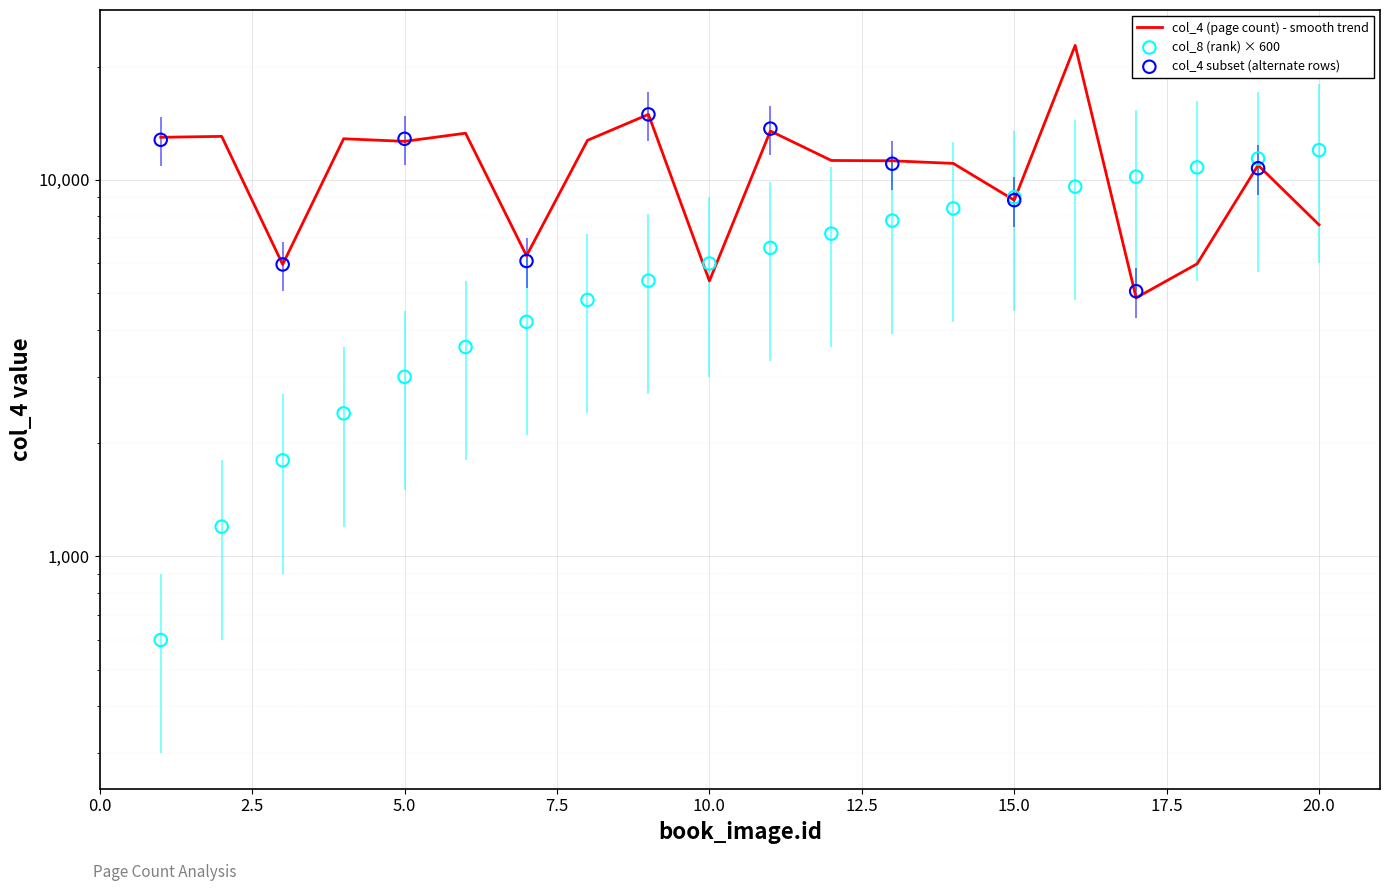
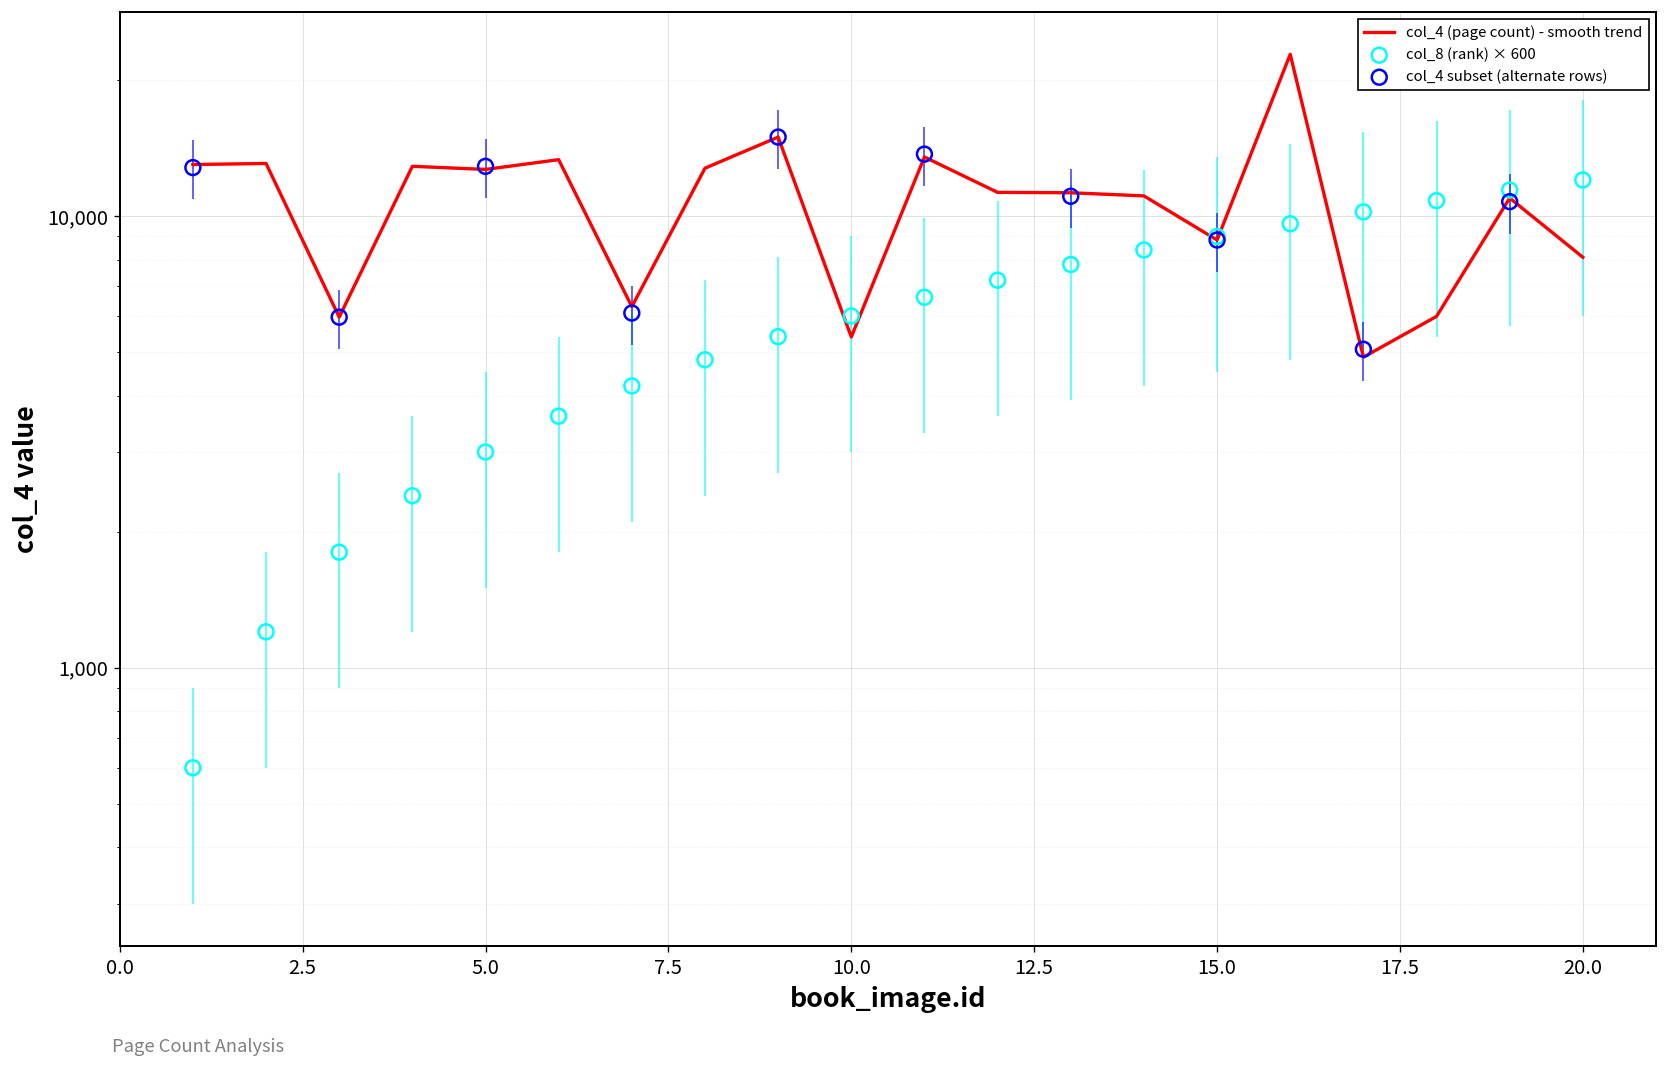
  {
    "col_4 (page count) - smooth trend": {
      "5.0": "12,700",
      "10.0": "5,400",
-     "20.0": "7,600"
+     "20.0": "8,100"
    }
  }
